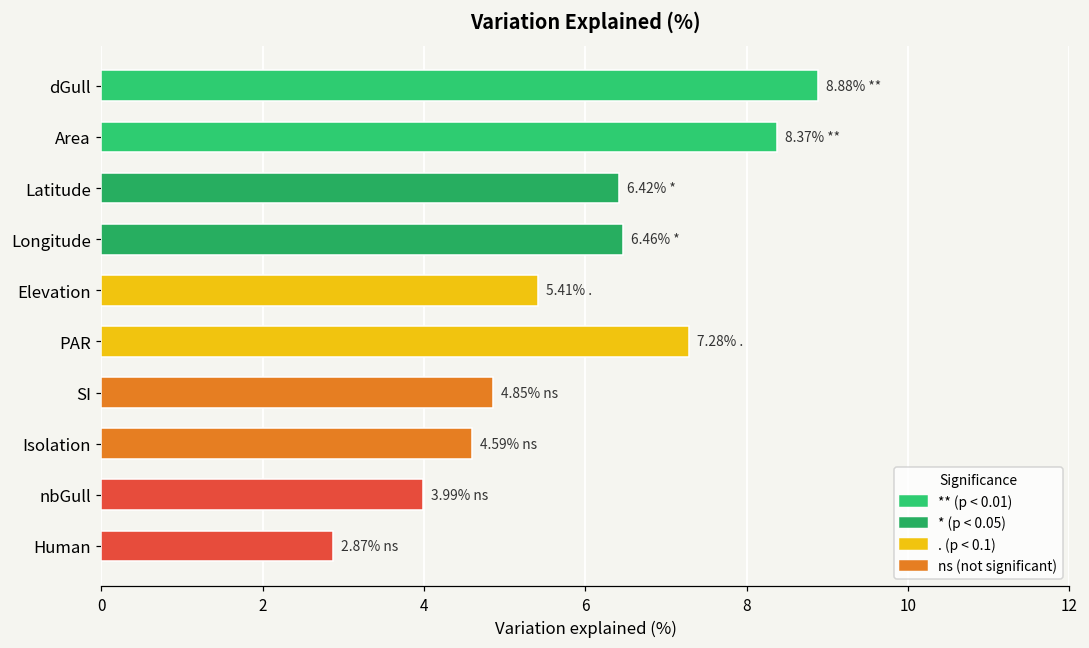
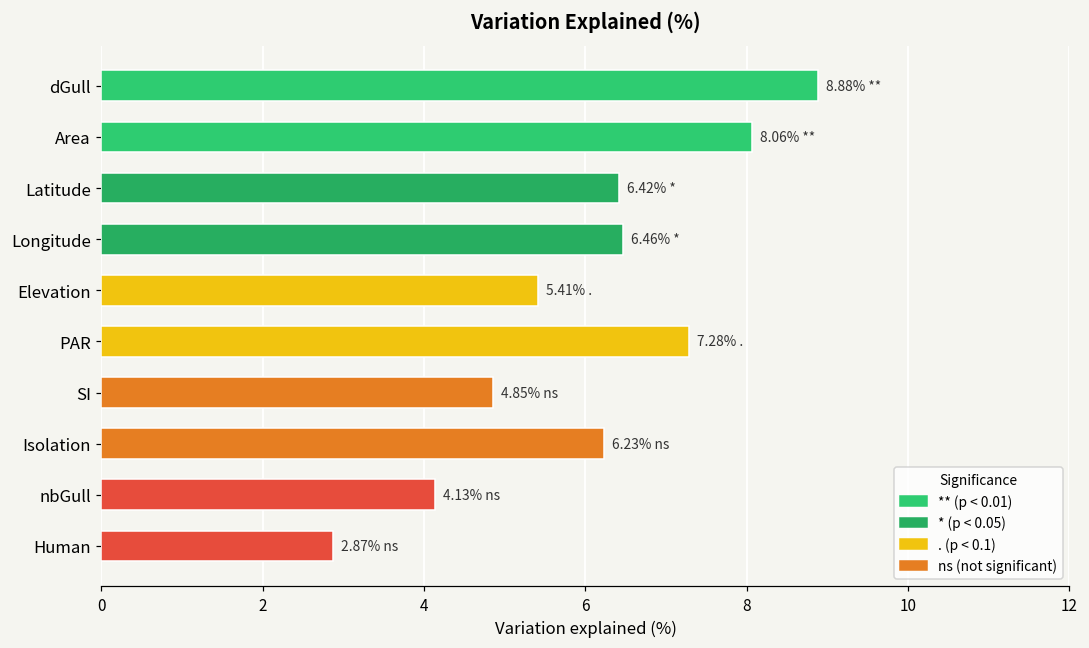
  {
    "dGull": "8.88%",
-   "Area": "8.37%",
+   "Area": "8.06%",
    "Latitude": "6.42%",
    "Longitude": "6.46%",
    "Elevation": "5.41%",
    "PAR": "7.28%",
    "SI": "4.85%",
-   "Isolation": "4.59%",
-   "nbGull": "3.99%",
+   "Isolation": "6.23%",
+   "nbGull": "4.13%",
    "Human": "2.87%"
  }
